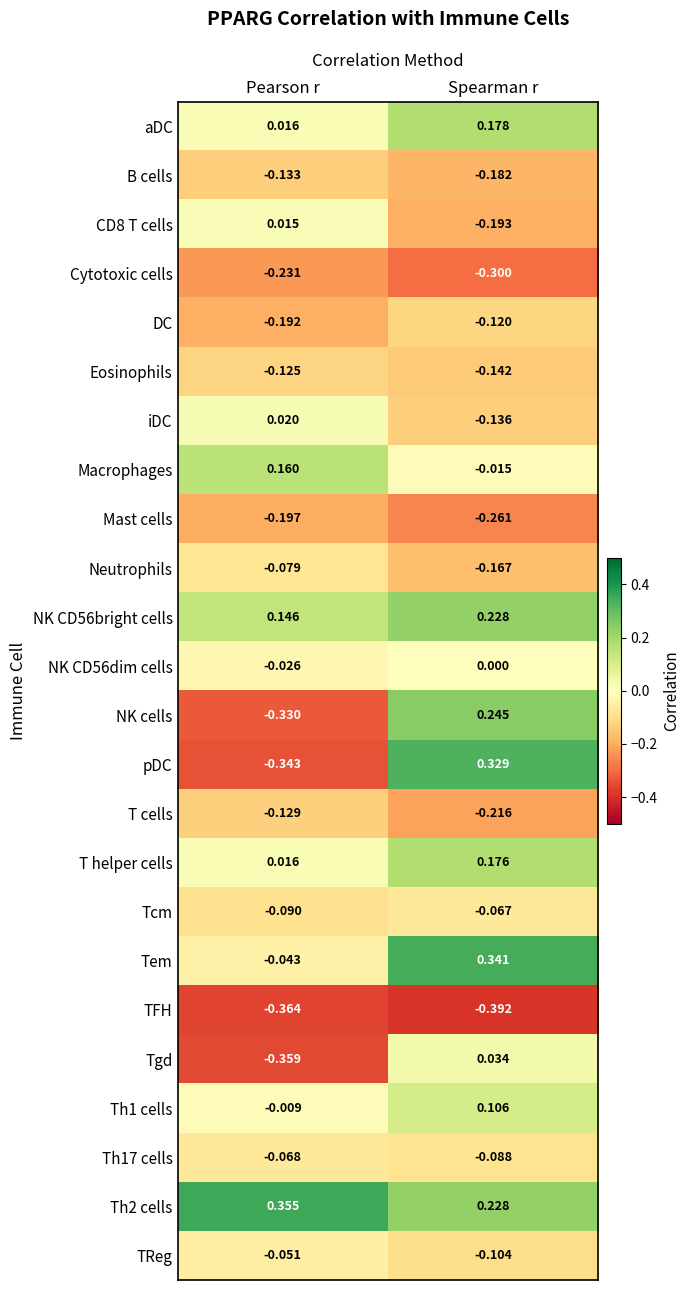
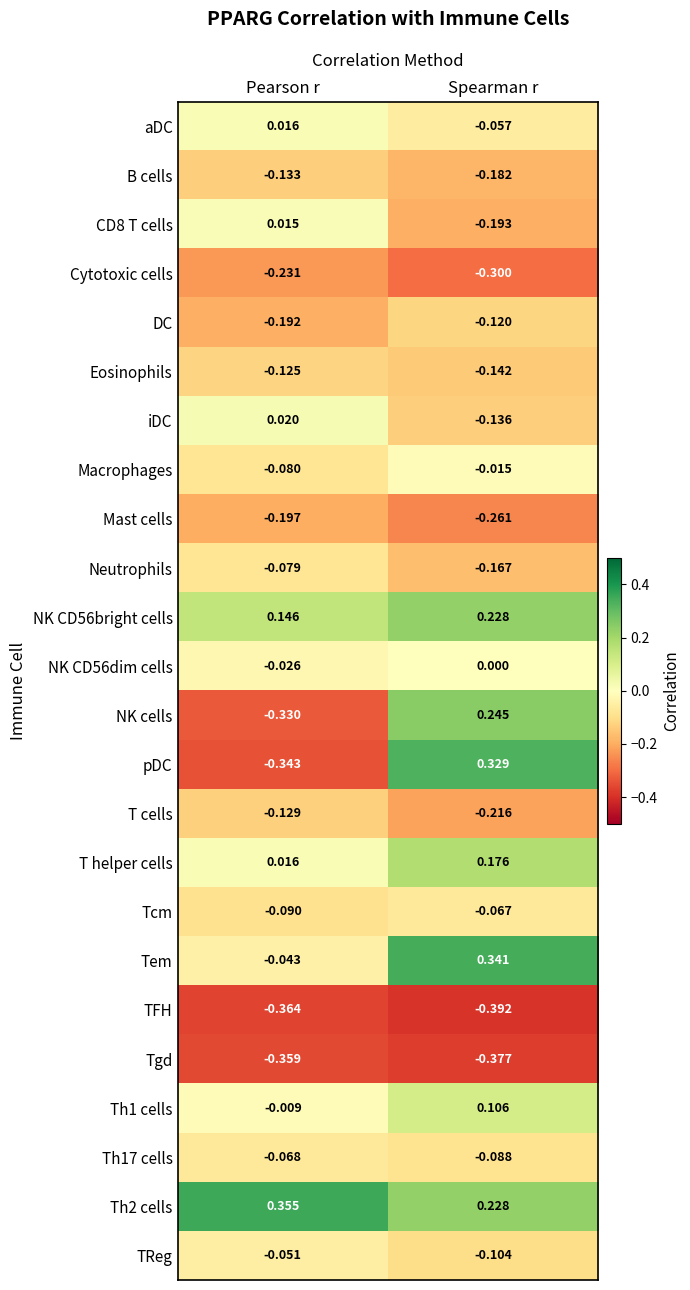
  {
    "aDC": {
      "Pearson r": 0.016,
-     "Spearman r": 0.178
+     "Spearman r": -0.057
    },
    "B cells": {
      "Pearson r": -0.133,
      "Spearman r": -0.182
    },
    "CD8 T cells": {
      "Pearson r": 0.015,
      "Spearman r": -0.193
    },
    "Cytotoxic cells": {
      "Pearson r": -0.231,
      "Spearman r": -0.300
    },
    "DC": {
      "Pearson r": -0.192,
      "Spearman r": -0.120
    },
    "Eosinophils": {
      "Pearson r": -0.125,
      "Spearman r": -0.142
    },
    "iDC": {
      "Pearson r": 0.020,
      "Spearman r": -0.136
    },
    "Macrophages": {
-     "Pearson r": 0.160,
+     "Pearson r": -0.080,
      "Spearman r": -0.015
    },
    "Mast cells": {
      "Pearson r": -0.197,
      "Spearman r": -0.261
    },
    "Neutrophils": {
      "Pearson r": -0.079,
      "Spearman r": -0.167
    },
    "NK CD56bright cells": {
      "Pearson r": 0.146,
      "Spearman r": 0.228
    },
    "NK CD56dim cells": {
      "Pearson r": -0.026,
      "Spearman r": 0.000
    },
    "NK cells": {
      "Pearson r": -0.330,
      "Spearman r": 0.245
    },
    "pDC": {
      "Pearson r": -0.343,
      "Spearman r": 0.329
    },
    "T cells": {
      "Pearson r": -0.129,
      "Spearman r": -0.216
    },
    "T helper cells": {
      "Pearson r": 0.016,
      "Spearman r": 0.176
    },
    "Tcm": {
      "Pearson r": -0.090,
      "Spearman r": -0.067
    },
    "Tem": {
      "Pearson r": -0.043,
      "Spearman r": 0.341
    },
    "TFH": {
      "Pearson r": -0.364,
      "Spearman r": -0.392
    },
    "Tgd": {
      "Pearson r": -0.359,
-     "Spearman r": 0.034
+     "Spearman r": -0.377
    },
    "Th1 cells": {
      "Pearson r": -0.009,
      "Spearman r": 0.106
    },
    "Th17 cells": {
      "Pearson r": -0.068,
      "Spearman r": -0.088
    },
    "Th2 cells": {
      "Pearson r": 0.355,
      "Spearman r": 0.228
    },
    "TReg": {
      "Pearson r": -0.051,
      "Spearman r": -0.104
    }
  }
